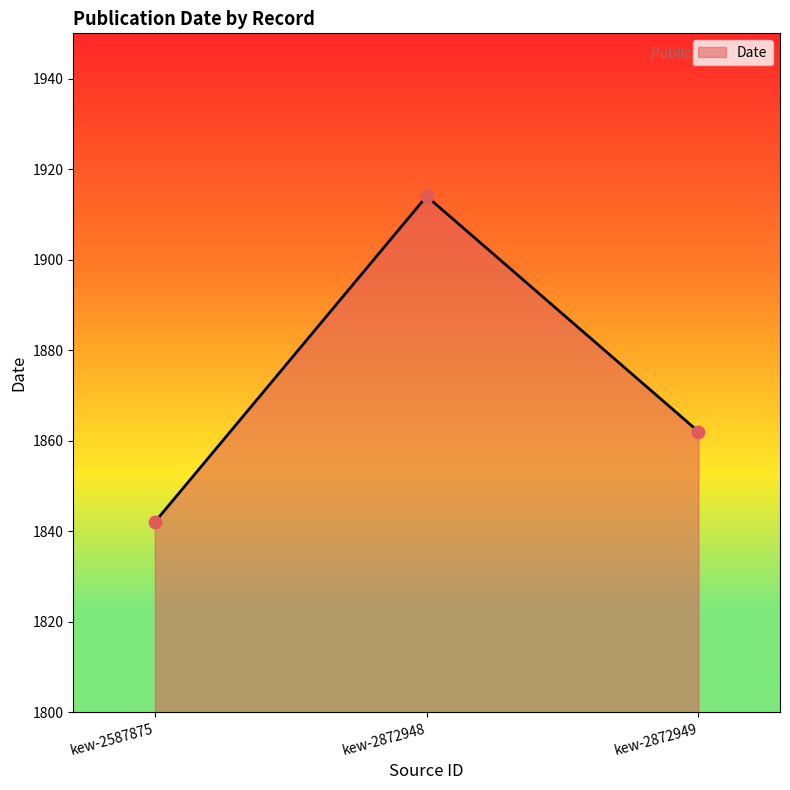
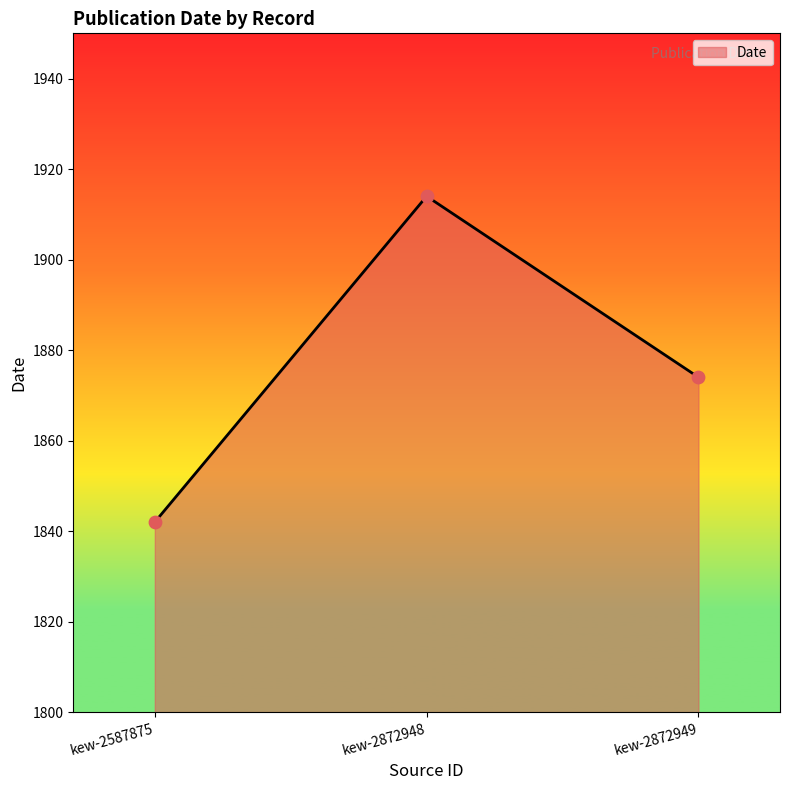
  {
    "kew-2587875": 1842,
    "kew-2872948": 1914,
-   "kew-2872949": 1862
+   "kew-2872949": 1874
  }
